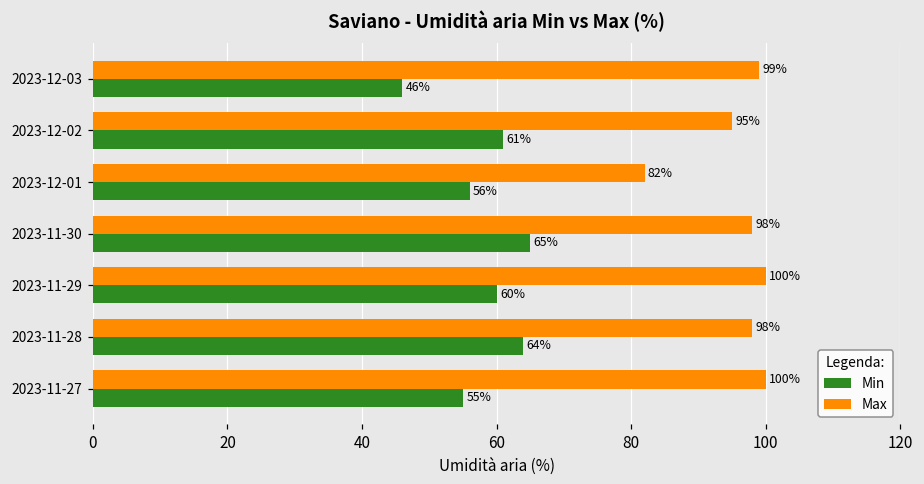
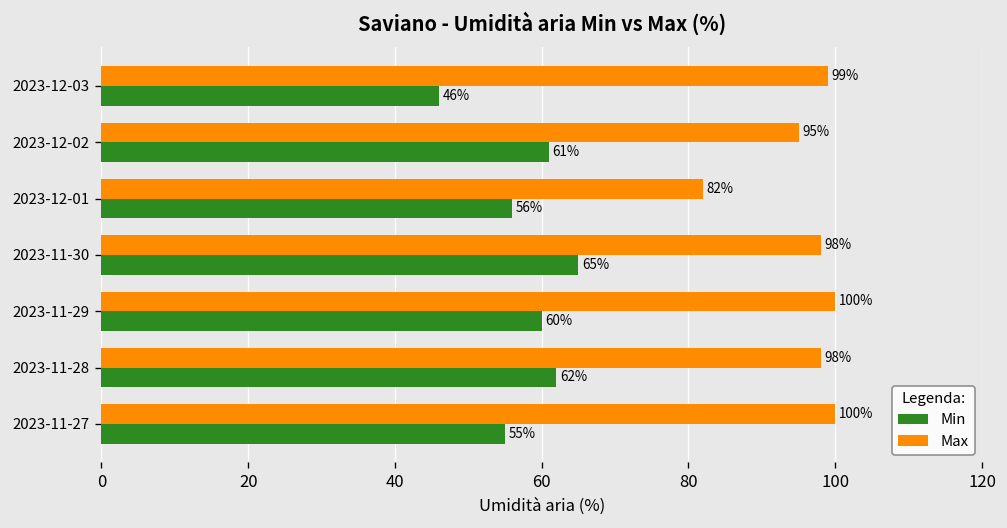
  {
    "Min": {
      "2023-12-03": "46%",
      "2023-12-02": "61%",
      "2023-12-01": "56%",
      "2023-11-30": "65%",
      "2023-11-29": "60%",
-     "2023-11-28": "64%",
+     "2023-11-28": "62%",
      "2023-11-27": "55%"
    },
    "Max": {
      "2023-12-03": "99%",
      "2023-12-02": "95%",
      "2023-12-01": "82%",
      "2023-11-30": "98%",
      "2023-11-29": "100%",
      "2023-11-28": "98%",
      "2023-11-27": "100%"
    }
  }
